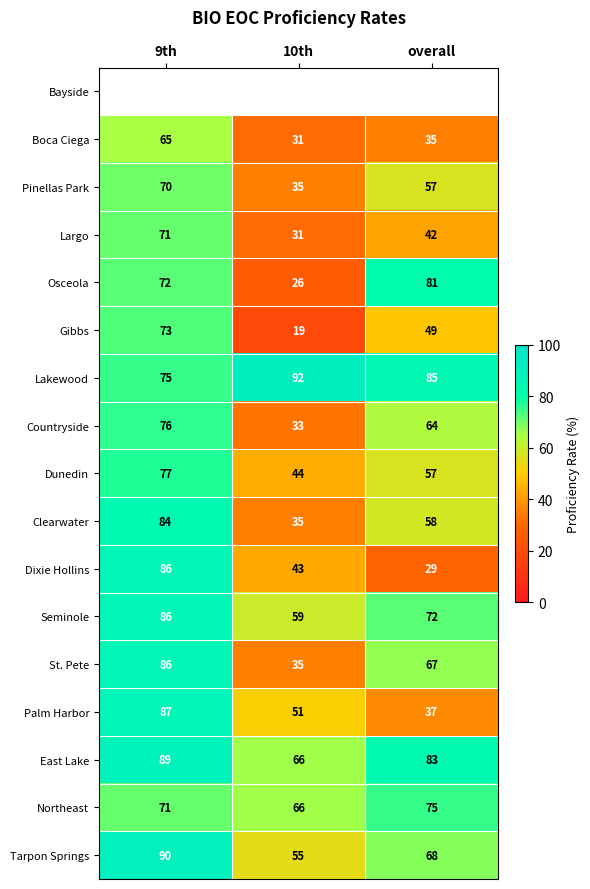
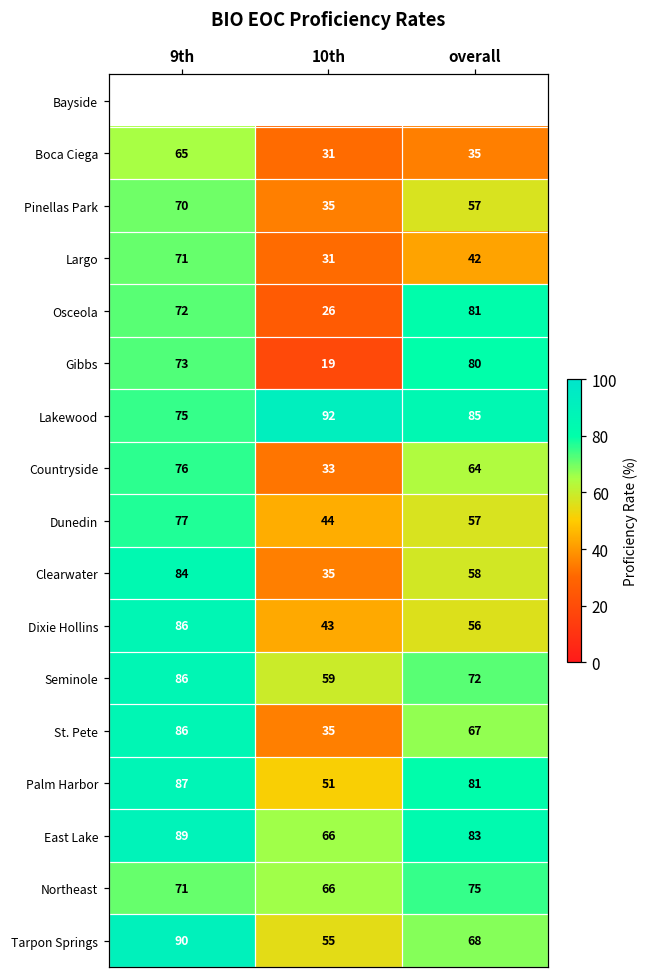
  {
    "Boca Ciega": {
      "9th": 65,
      "10th": 31,
      "overall": 35
    },
    "Pinellas Park": {
      "9th": 70,
      "10th": 35,
      "overall": 57
    },
    "Largo": {
      "9th": 71,
      "10th": 31,
      "overall": 42
    },
    "Osceola": {
      "9th": 72,
      "10th": 26,
      "overall": 81
    },
    "Gibbs": {
      "9th": 73,
      "10th": 19,
-     "overall": 49
+     "overall": 80
    },
    "Lakewood": {
      "9th": 75,
      "10th": 92,
      "overall": 85
    },
    "Countryside": {
      "9th": 76,
      "10th": 33,
      "overall": 64
    },
    "Dunedin": {
      "9th": 77,
      "10th": 44,
      "overall": 57
    },
    "Clearwater": {
      "9th": 84,
      "10th": 35,
      "overall": 58
    },
    "Dixie Hollins": {
      "9th": 86,
      "10th": 43,
-     "overall": 29
+     "overall": 56
    },
    "Seminole": {
      "9th": 86,
      "10th": 59,
      "overall": 72
    },
    "St. Pete": {
      "9th": 86,
      "10th": 35,
      "overall": 67
    },
    "Palm Harbor": {
      "9th": 87,
      "10th": 51,
-     "overall": 37
+     "overall": 81
    },
    "East Lake": {
      "9th": 89,
      "10th": 66,
      "overall": 83
    },
    "Northeast": {
      "9th": 71,
      "10th": 66,
      "overall": 75
    },
    "Tarpon Springs": {
      "9th": 90,
      "10th": 55,
      "overall": 68
    }
  }
